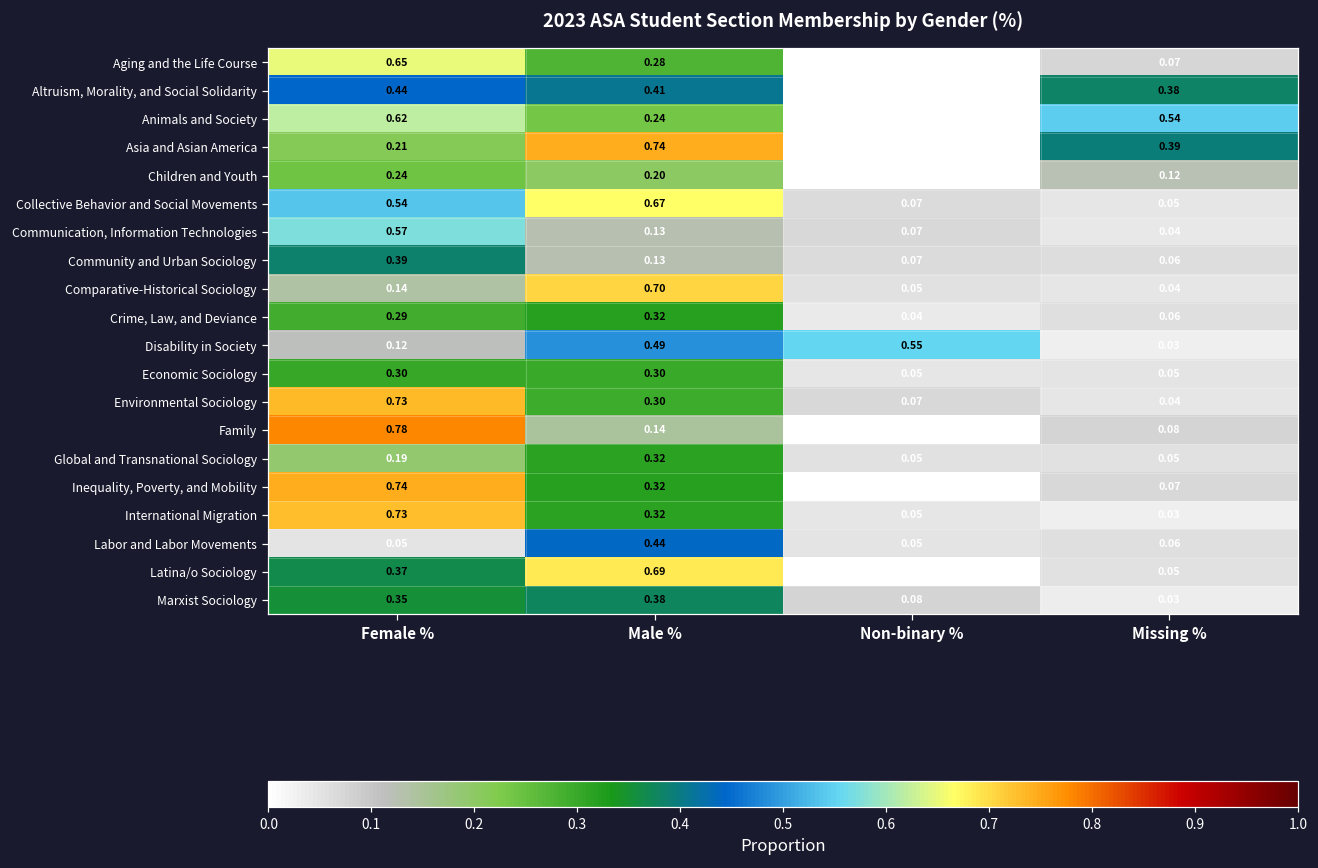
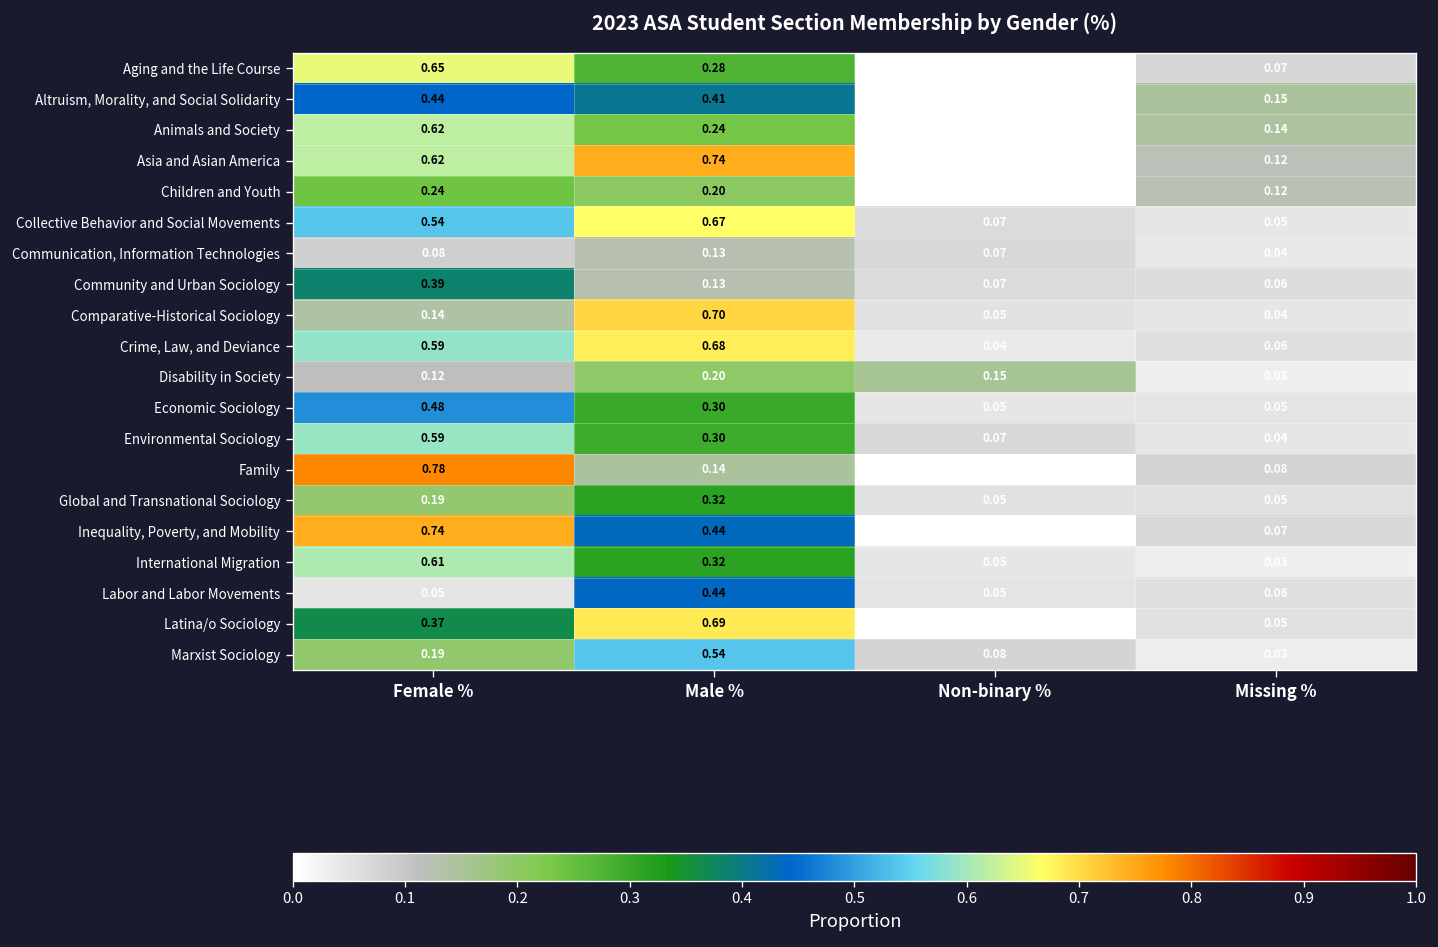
  {
    "Aging and the Life Course": {
      "Female %": 0.65,
      "Male %": 0.28
    },
    "Altruism, Morality, and Social Solidarity": {
      "Female %": 0.44,
      "Male %": 0.41,
-     "Missing %": 0.38
+     "Missing %": 0.15
    },
    "Animals and Society": {
      "Female %": 0.62,
      "Male %": 0.24,
-     "Missing %": 0.54
+     "Missing %": 0.14
    },
    "Asia and Asian America": {
-     "Female %": 0.21,
+     "Female %": 0.62,
      "Male %": 0.74,
-     "Missing %": 0.39
+     "Missing %": 0.12
    },
    "Children and Youth": {
      "Female %": 0.24,
      "Male %": 0.20,
      "Missing %": 0.12
    },
    "Collective Behavior and Social Movements": {
      "Female %": 0.54,
      "Male %": 0.67
    },
    "Communication, Information Technologies": {
-     "Female %": 0.57,
+     "Female %": 0.08,
      "Male %": 0.13
    },
    "Community and Urban Sociology": {
      "Female %": 0.39,
      "Male %": 0.13
    },
    "Comparative-Historical Sociology": {
      "Female %": 0.14,
      "Male %": 0.70
    },
    "Crime, Law, and Deviance": {
-     "Female %": 0.29,
-     "Male %": 0.32
+     "Female %": 0.59,
+     "Male %": 0.68
    },
    "Disability in Society": {
      "Female %": 0.12,
-     "Male %": 0.49,
-     "Non-binary %": 0.55
+     "Male %": 0.20,
+     "Non-binary %": 0.15
    },
    "Economic Sociology": {
-     "Female %": 0.30,
+     "Female %": 0.48,
      "Male %": 0.30
    },
    "Environmental Sociology": {
-     "Female %": 0.73,
+     "Female %": 0.59,
      "Male %": 0.30
    },
    "Family": {
      "Female %": 0.78,
      "Male %": 0.14
    },
    "Global and Transnational Sociology": {
      "Female %": 0.19,
      "Male %": 0.32
    },
    "Inequality, Poverty, and Mobility": {
      "Female %": 0.74,
-     "Male %": 0.32
+     "Male %": 0.44
    },
    "International Migration": {
-     "Female %": 0.73,
+     "Female %": 0.61,
      "Male %": 0.32
    },
    "Labor and Labor Movements": {
      "Male %": 0.44
    },
    "Latina/o Sociology": {
      "Female %": 0.37,
      "Male %": 0.69
    },
    "Marxist Sociology": {
-     "Female %": 0.35,
-     "Male %": 0.38
+     "Female %": 0.19,
+     "Male %": 0.54
    }
  }
